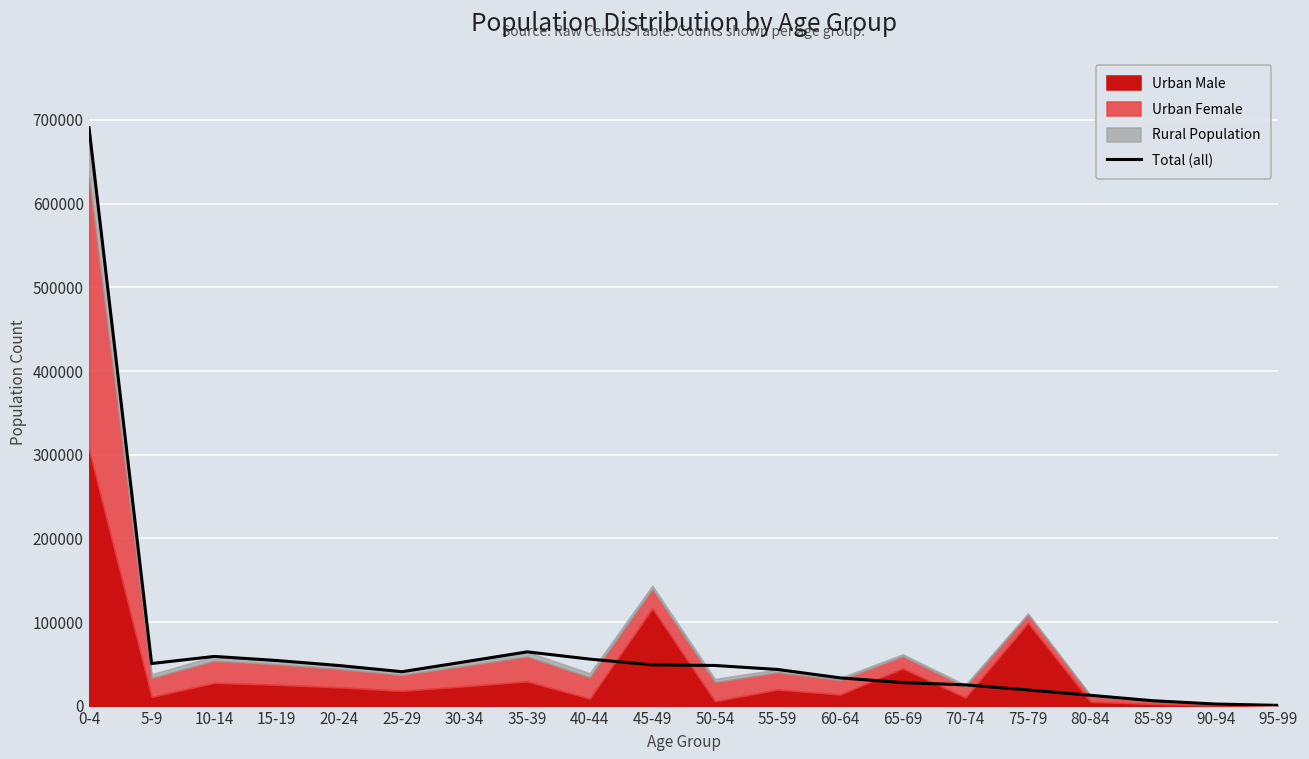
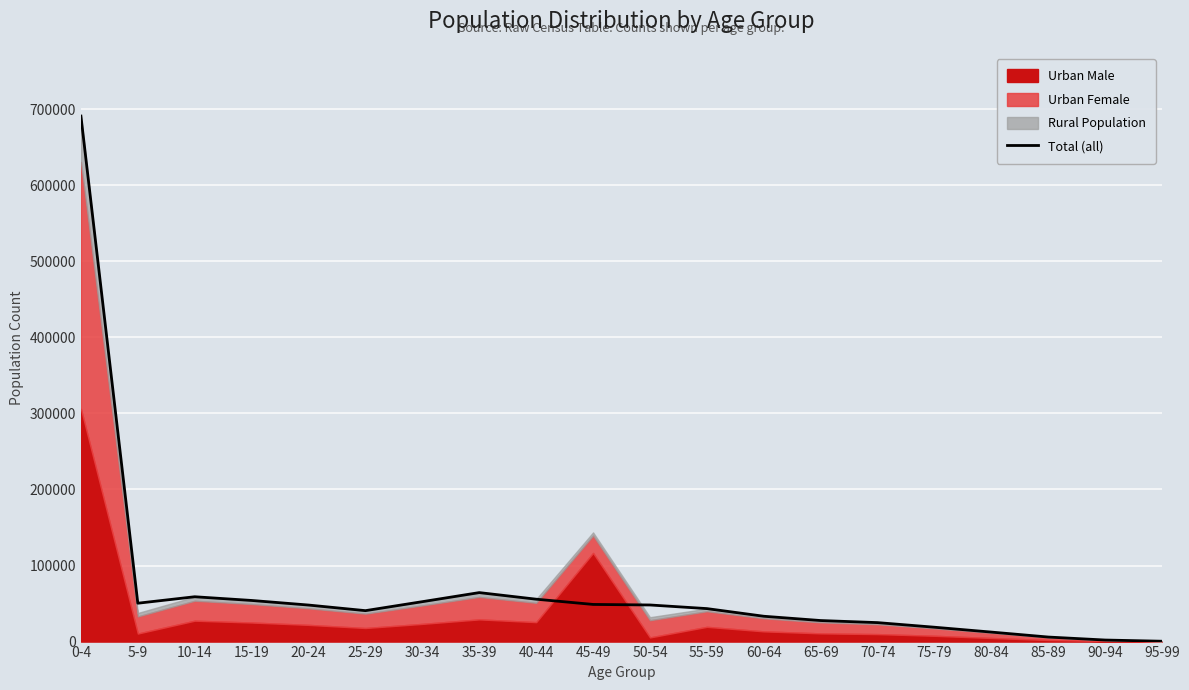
  {
    "Urban Male": {
      "0-4": 310000,
      "5-9": 10000,
      "10-14": 30000,
      "15-19": 30000,
      "20-24": 20000,
      "25-29": 20000,
      "30-34": 20000,
      "35-39": 30000,
-     "40-44": 10000,
+     "40-44": 30000,
      "45-49": 120000,
      "50-54": 10000,
      "55-59": 20000,
      "60-64": 10000,
-     "65-69": 40000,
+     "65-69": 10000,
      "70-74": 10000,
-     "75-79": 100000,
+     "75-79": 10000,
      "80-84": 0
    },
    "Total (all)": {
      "5-9": 50000,
      "45-49": 50000,
      "50-54": 50000
    },
    "Urban Female": {
      "0-4": 320000,
      "5-9": 20000,
      "10-14": 30000,
      "15-19": 20000,
      "20-24": 20000,
      "25-29": 20000,
      "30-34": 20000,
      "35-39": 30000,
      "40-44": 30000,
      "45-49": 20000,
      "50-54": 20000,
      "55-59": 20000
    },
    "Rural Population": {
      "5-9": 0,
      "45-49": 0,
      "50-54": 0
    }
  }
